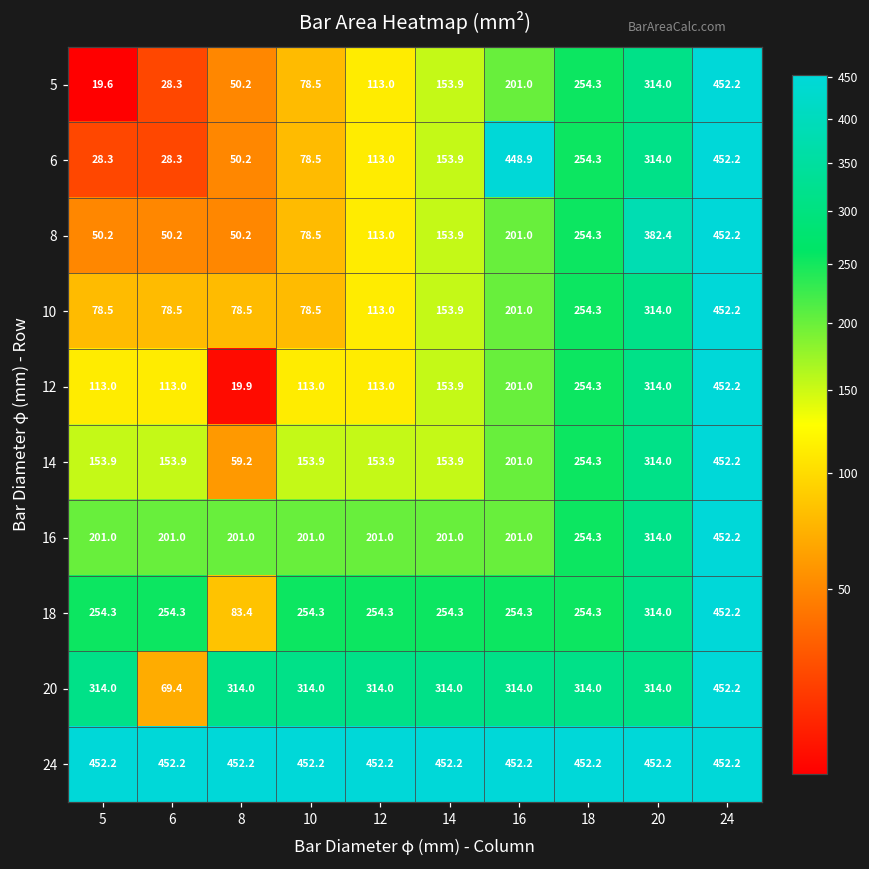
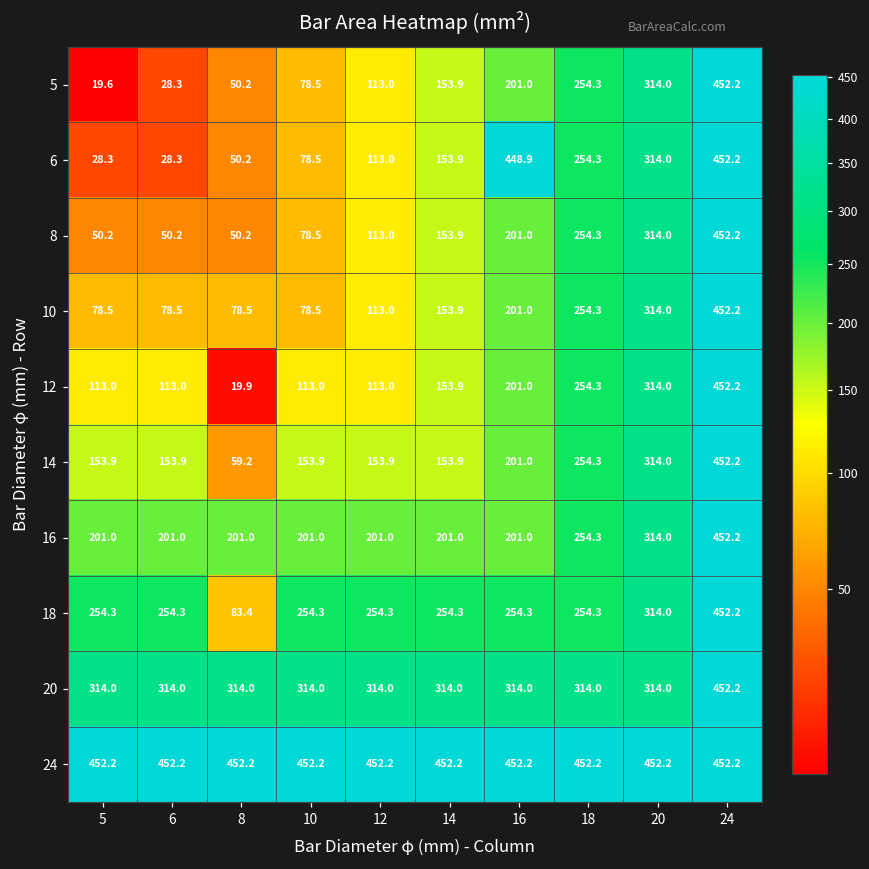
  {
    "5": {
      "5": 19.6,
      "6": 28.3,
      "8": 50.2,
      "10": 78.5,
      "12": 113.0,
      "14": 153.9,
      "16": 201.0,
      "18": 254.3,
      "20": 314.0,
      "24": 452.2
    },
    "6": {
      "5": 28.3,
      "6": 28.3,
      "8": 50.2,
      "10": 78.5,
      "12": 113.0,
      "14": 153.9,
      "16": 448.9,
      "18": 254.3,
      "20": 314.0,
      "24": 452.2
    },
    "8": {
      "5": 50.2,
      "6": 50.2,
      "8": 50.2,
      "10": 78.5,
      "12": 113.0,
      "14": 153.9,
      "16": 201.0,
      "18": 254.3,
-     "20": 382.4,
+     "20": 314.0,
      "24": 452.2
    },
    "10": {
      "5": 78.5,
      "6": 78.5,
      "8": 78.5,
      "10": 78.5,
      "12": 113.0,
      "14": 153.9,
      "16": 201.0,
      "18": 254.3,
      "20": 314.0,
      "24": 452.2
    },
    "12": {
      "5": 113.0,
      "6": 113.0,
      "8": 19.9,
      "10": 113.0,
      "12": 113.0,
      "14": 153.9,
      "16": 201.0,
      "18": 254.3,
      "20": 314.0,
      "24": 452.2
    },
    "14": {
      "5": 153.9,
      "6": 153.9,
      "8": 59.2,
      "10": 153.9,
      "12": 153.9,
      "14": 153.9,
      "16": 201.0,
      "18": 254.3,
      "20": 314.0,
      "24": 452.2
    },
    "16": {
      "5": 201.0,
      "6": 201.0,
      "8": 201.0,
      "10": 201.0,
      "12": 201.0,
      "14": 201.0,
      "16": 201.0,
      "18": 254.3,
      "20": 314.0,
      "24": 452.2
    },
    "18": {
      "5": 254.3,
      "6": 254.3,
      "8": 83.4,
      "10": 254.3,
      "12": 254.3,
      "14": 254.3,
      "16": 254.3,
      "18": 254.3,
      "20": 314.0,
      "24": 452.2
    },
    "20": {
      "5": 314.0,
-     "6": 69.4,
+     "6": 314.0,
      "8": 314.0,
      "10": 314.0,
      "12": 314.0,
      "14": 314.0,
      "16": 314.0,
      "18": 314.0,
      "20": 314.0,
      "24": 452.2
    },
    "24": {
      "5": 452.2,
      "6": 452.2,
      "8": 452.2,
      "10": 452.2,
      "12": 452.2,
      "14": 452.2,
      "16": 452.2,
      "18": 452.2,
      "20": 452.2,
      "24": 452.2
    }
  }
